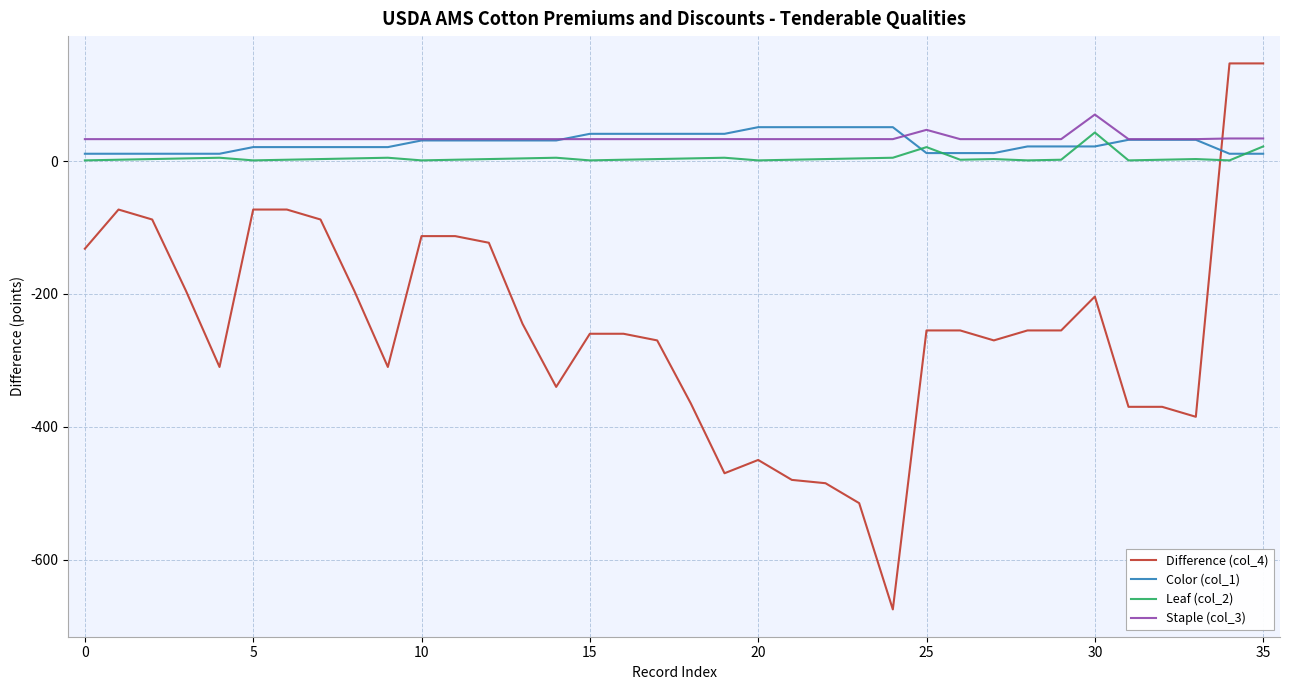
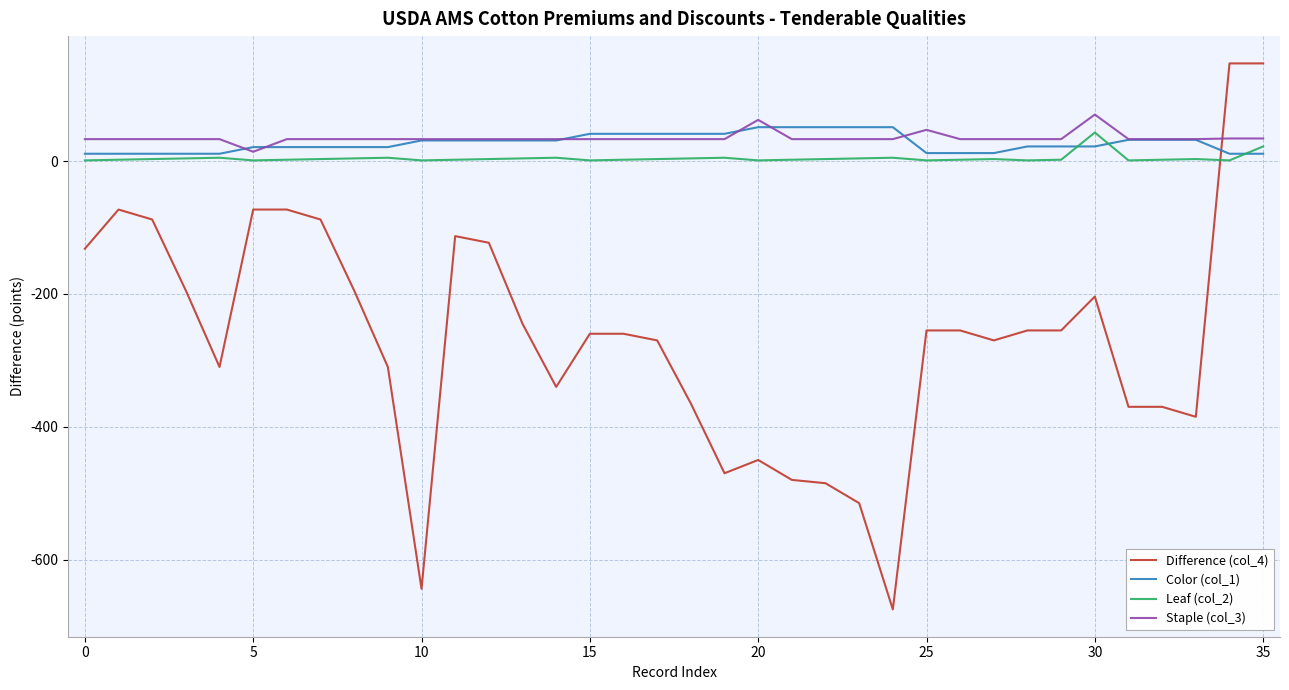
  {
    "Difference (col_4)": {
      "0": -130,
      "5": -70,
-     "10": -110,
+     "10": -640,
      "15": -260,
      "20": -450,
      "25": -260,
      "30": -200,
      "35": 150
    },
    "Color (col_1)": {
      "0": 10,
      "5": 20,
      "15": 40,
      "20": 50,
      "25": 10,
      "30": 20,
      "35": 10
    },
    "Leaf (col_2)": {
      "0": 0,
      "5": 0,
      "10": 0,
      "15": 0,
      "20": 0,
-     "25": 20,
+     "25": 0,
      "30": 40,
      "35": 20
    },
    "Staple (col_3)": {
      "0": 30,
-     "5": 30,
+     "5": 10,
      "15": 30,
-     "20": 30,
+     "20": 60,
      "25": 50,
      "30": 70,
      "35": 30
    }
  }
